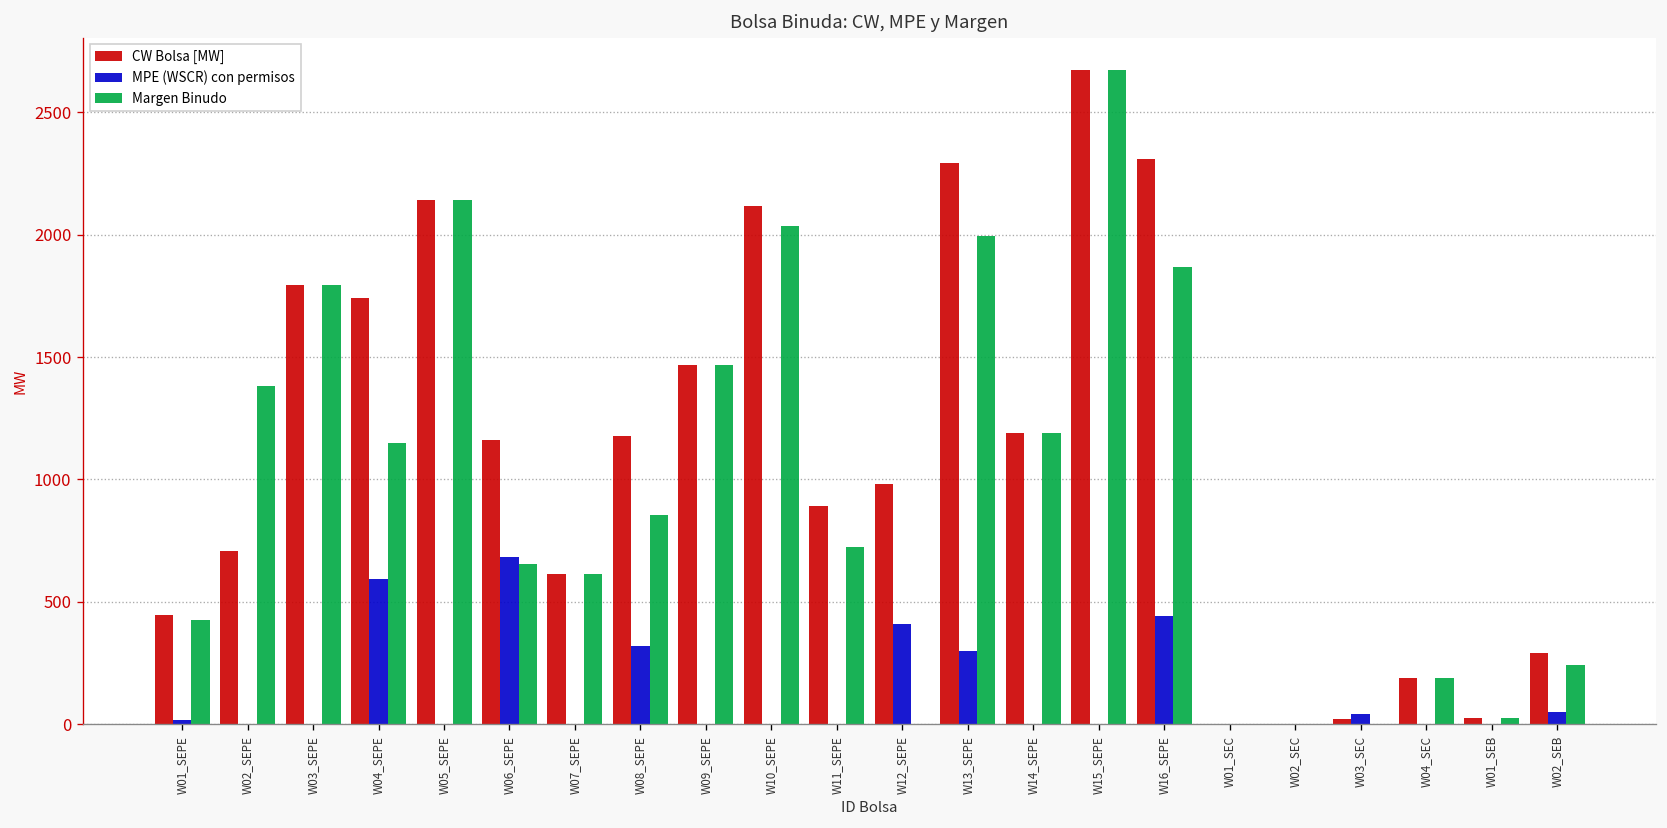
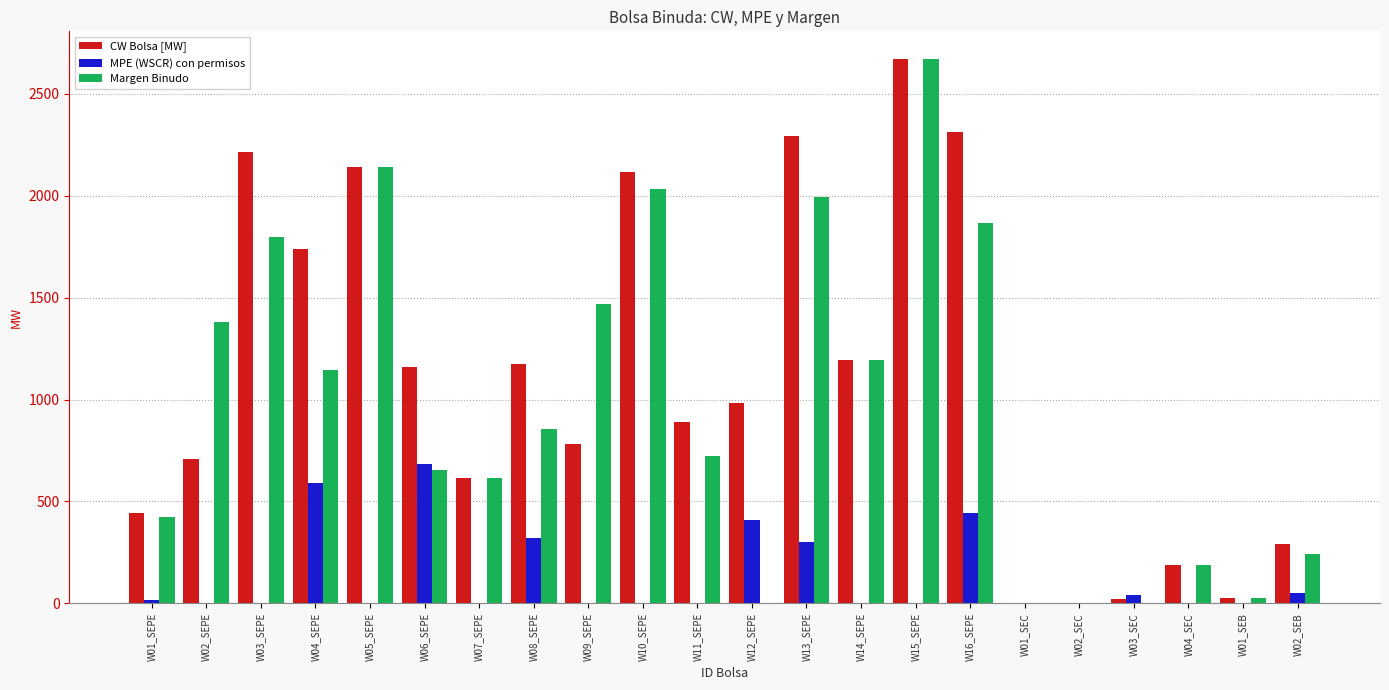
  {
    "CW Bolsa [MW]": {
      "W01_SEPE": 440,
      "W02_SEPE": 710,
-     "W03_SEPE": 1800,
+     "W03_SEPE": 2210,
      "W04_SEPE": 1740,
      "W05_SEPE": 2140,
      "W06_SEPE": 1160,
      "W07_SEPE": 620,
      "W08_SEPE": 1180,
-     "W09_SEPE": 1470,
+     "W09_SEPE": 780,
      "W10_SEPE": 2120,
      "W11_SEPE": 890,
      "W12_SEPE": 980,
      "W13_SEPE": 2290,
      "W14_SEPE": 1190,
      "W15_SEPE": 2670,
      "W16_SEPE": 2310,
      "W01_SEC": 0,
      "W02_SEC": 0,
      "W03_SEC": 20,
      "W04_SEC": 190,
      "W01_SEB": 30,
      "W02_SEB": 290
    },
    "MPE (WSCR) con permisos": {
      "W01_SEPE": 20,
      "W02_SEPE": 0,
      "W03_SEPE": 0,
      "W04_SEPE": 590,
      "W05_SEPE": 0,
      "W06_SEPE": 680,
      "W07_SEPE": 0,
      "W08_SEPE": 320,
      "W09_SEPE": 0,
      "W10_SEPE": 0,
      "W11_SEPE": 0,
      "W12_SEPE": 410,
      "W13_SEPE": 300,
      "W14_SEPE": 0,
      "W15_SEPE": 0,
      "W16_SEPE": 440,
      "W01_SEC": 0,
      "W02_SEC": 0,
      "W03_SEC": 40,
      "W04_SEC": 0,
      "W01_SEB": 0,
      "W02_SEB": 50
    },
    "Margen Binudo": {
      "W01_SEPE": 430,
      "W02_SEPE": 1380,
      "W03_SEPE": 1800,
      "W04_SEPE": 1150,
      "W05_SEPE": 2140,
      "W06_SEPE": 650,
      "W07_SEPE": 620,
      "W08_SEPE": 860,
      "W09_SEPE": 1470,
      "W10_SEPE": 2030,
      "W11_SEPE": 720,
      "W12_SEPE": 0,
      "W13_SEPE": 1990,
      "W14_SEPE": 1190,
      "W15_SEPE": 2670,
      "W16_SEPE": 1870,
      "W01_SEC": 0,
      "W02_SEC": 0,
      "W03_SEC": 0,
      "W04_SEC": 190,
      "W01_SEB": 30,
      "W02_SEB": 240
    }
  }
